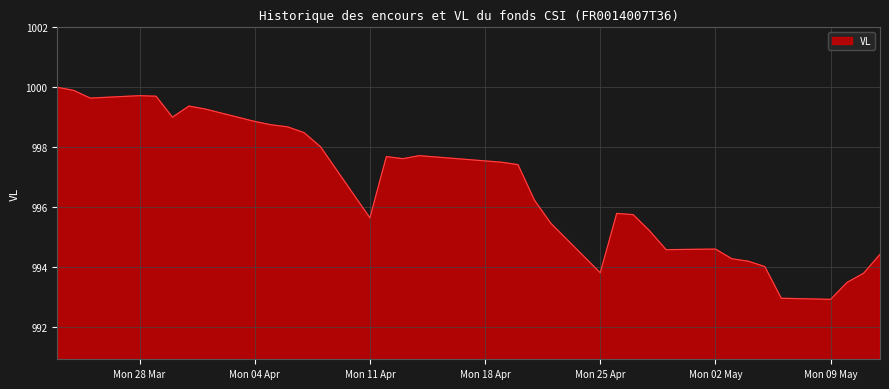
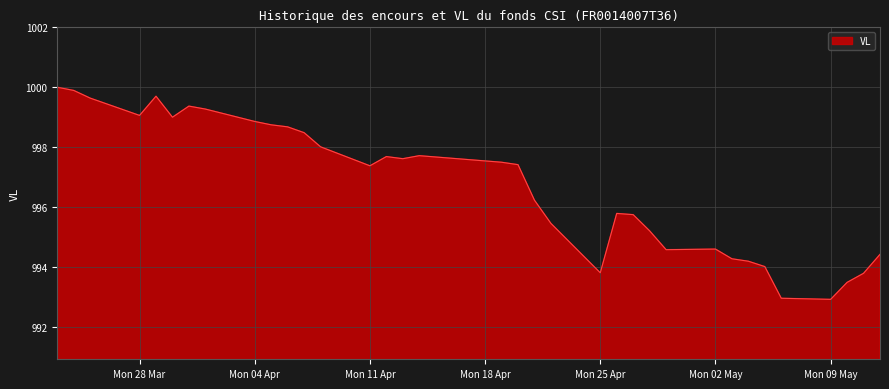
  {
-   "Mon 28 Mar": 999.7,
+   "Mon 28 Mar": 999.1,
    "Mon 04 Apr": 998.9,
-   "Mon 11 Apr": 995.6,
+   "Mon 11 Apr": 997.4,
    "Mon 25 Apr": 993.8,
    "Mon 02 May": 994.6,
    "Mon 09 May": 992.9
  }
